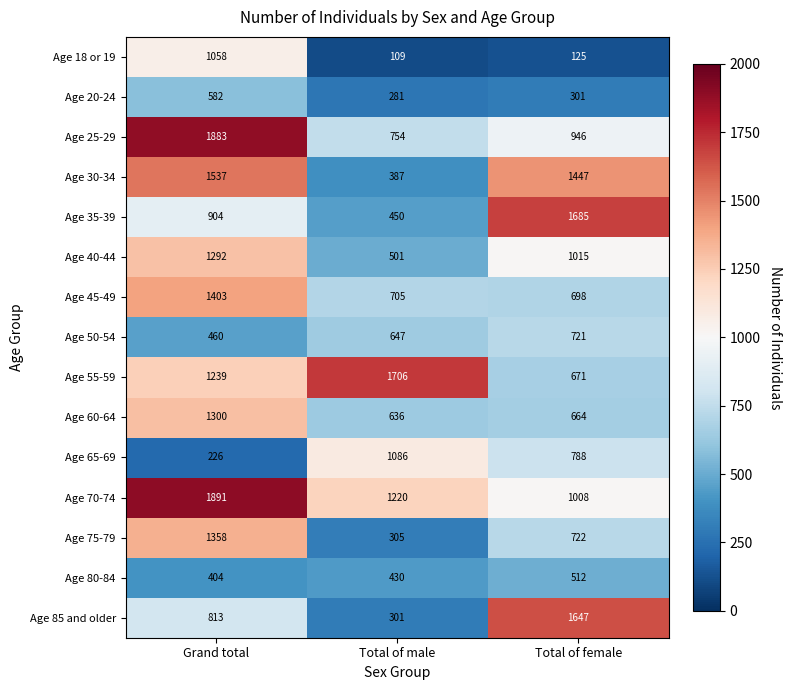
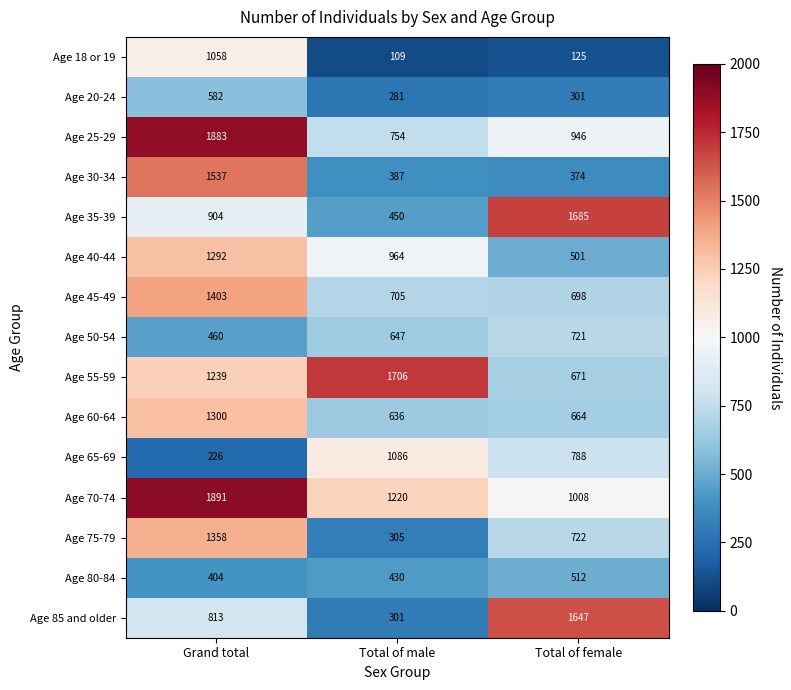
  {
    "Age 18 or 19": {
      "Grand total": 1058,
      "Total of male": 109,
      "Total of female": 125
    },
    "Age 20-24": {
      "Grand total": 582,
      "Total of male": 281,
      "Total of female": 301
    },
    "Age 25-29": {
      "Grand total": 1883,
      "Total of male": 754,
      "Total of female": 946
    },
    "Age 30-34": {
      "Grand total": 1537,
      "Total of male": 387,
-     "Total of female": 1447
+     "Total of female": 374
    },
    "Age 35-39": {
      "Grand total": 904,
      "Total of male": 450,
      "Total of female": 1685
    },
    "Age 40-44": {
      "Grand total": 1292,
-     "Total of male": 501,
-     "Total of female": 1015
+     "Total of male": 964,
+     "Total of female": 501
    },
    "Age 45-49": {
      "Grand total": 1403,
      "Total of male": 705,
      "Total of female": 698
    },
    "Age 50-54": {
      "Grand total": 460,
      "Total of male": 647,
      "Total of female": 721
    },
    "Age 55-59": {
      "Grand total": 1239,
      "Total of male": 1706,
      "Total of female": 671
    },
    "Age 60-64": {
      "Grand total": 1300,
      "Total of male": 636,
      "Total of female": 664
    },
    "Age 65-69": {
      "Grand total": 226,
      "Total of male": 1086,
      "Total of female": 788
    },
    "Age 70-74": {
      "Grand total": 1891,
      "Total of male": 1220,
      "Total of female": 1008
    },
    "Age 75-79": {
      "Grand total": 1358,
      "Total of male": 305,
      "Total of female": 722
    },
    "Age 80-84": {
      "Grand total": 404,
      "Total of male": 430,
      "Total of female": 512
    },
    "Age 85 and older": {
      "Grand total": 813,
      "Total of male": 301,
      "Total of female": 1647
    }
  }
